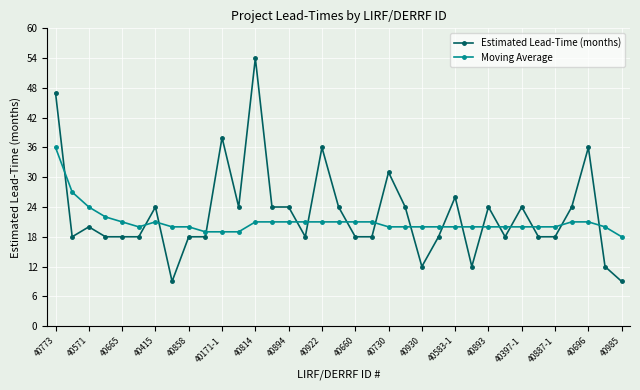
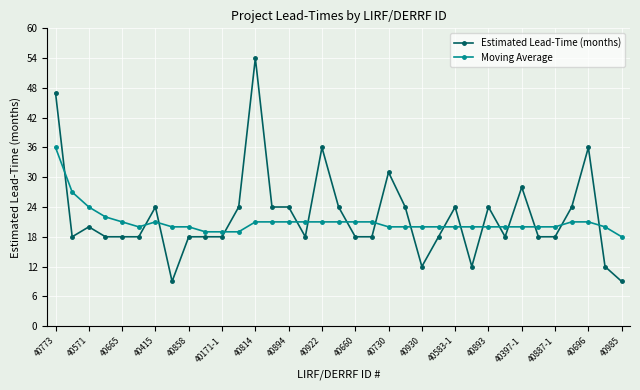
  {
    "Estimated Lead-Time (months)": {
      "40773": 47,
      "40571": 20,
      "40665": 18,
      "40415": 24,
      "40858": 18,
-     "40171-1": 38,
+     "40171-1": 18,
      "40814": 54,
      "40894": 24,
      "40922": 36,
      "40660": 18,
      "40730": 31,
      "40930": 12,
-     "40583-1": 26,
+     "40583-1": 24,
      "40893": 24,
-     "40397-1": 24,
+     "40397-1": 28,
      "40887-1": 18,
      "40696": 36,
      "40985": 9
    },
    "Moving Average": {
      "40773": 36,
      "40571": 24,
      "40665": 21,
      "40415": 21,
      "40858": 20,
      "40171-1": 19,
      "40814": 21,
      "40894": 21,
      "40922": 21,
      "40660": 21,
      "40730": 20,
      "40930": 20,
      "40583-1": 20,
      "40893": 20,
      "40397-1": 20,
      "40887-1": 20,
      "40696": 21,
      "40985": 18
    }
  }
